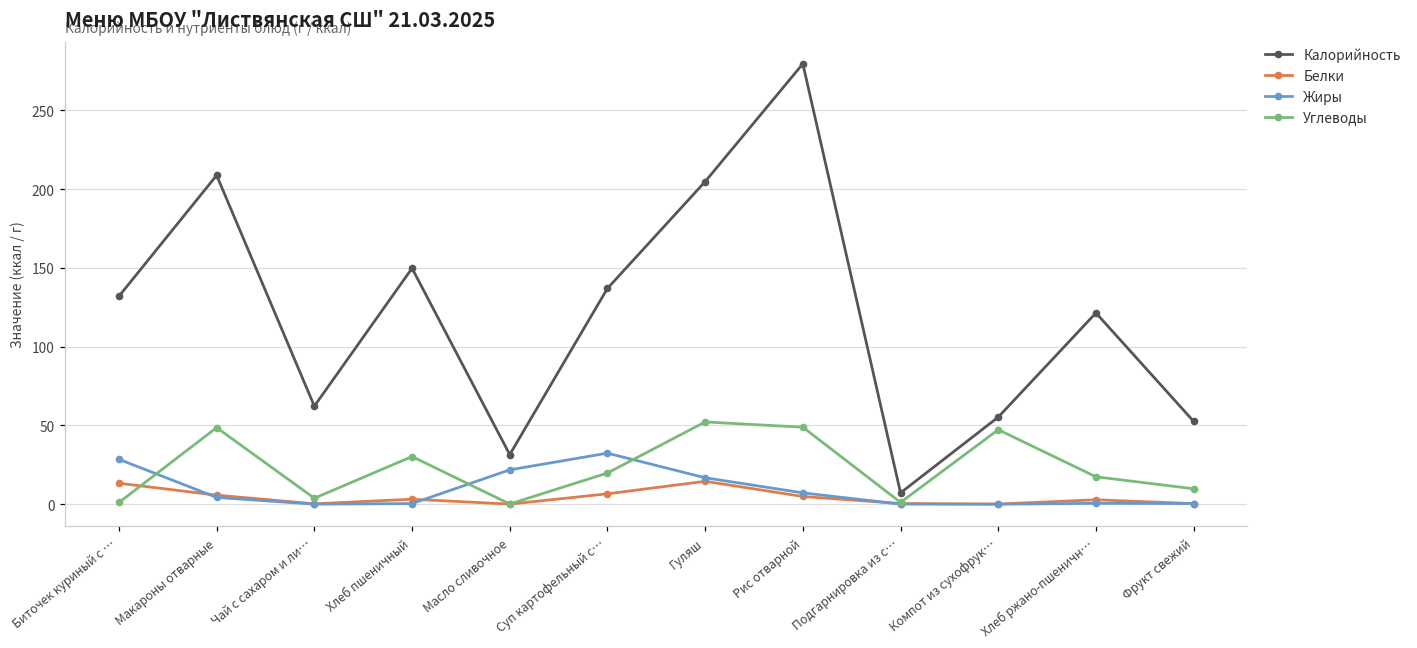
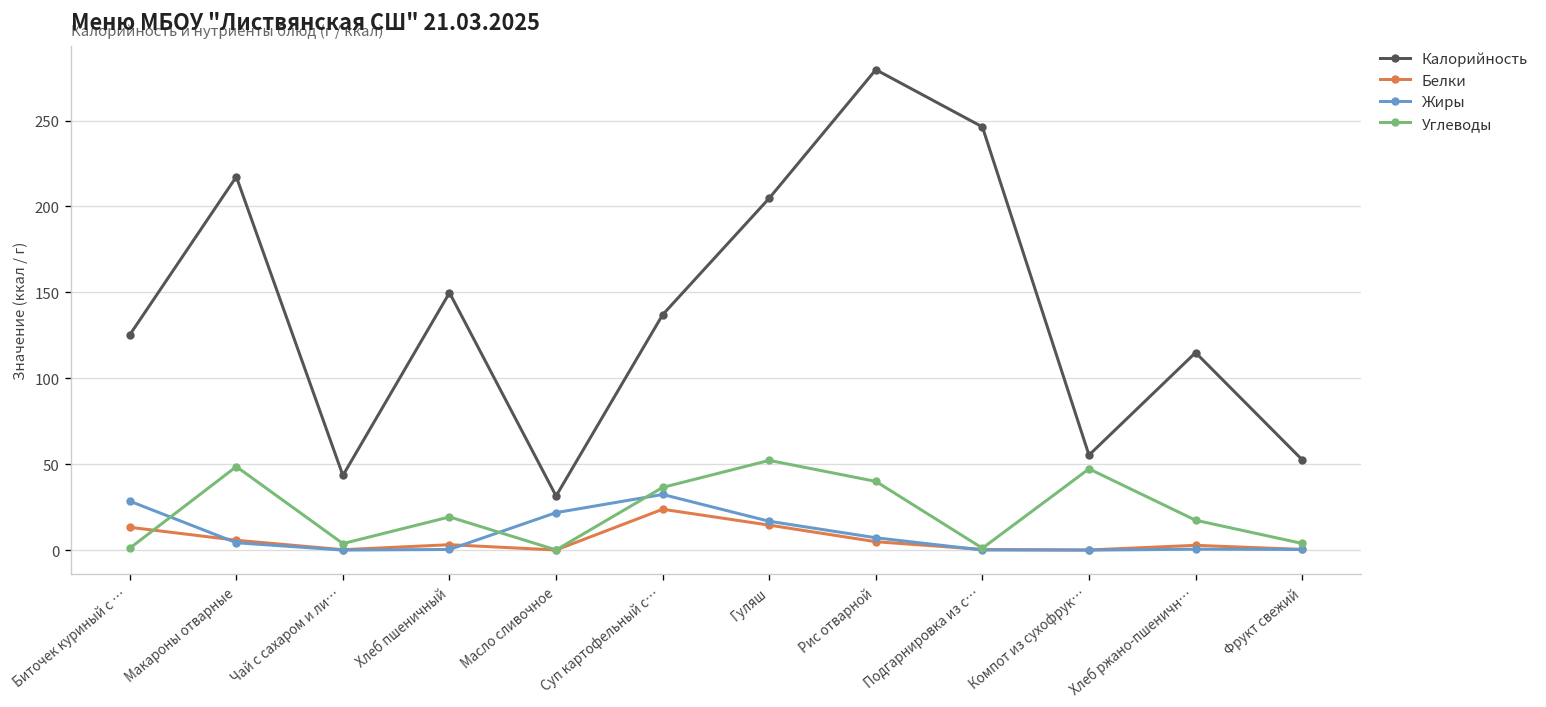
  {
    "Калорийность": {
-     "Биточек куриный с …": 132,
-     "Макароны отварные": 209,
-     "Чай с сахаром и ли…": 62,
+     "Биточек куриный с …": 125,
+     "Макароны отварные": 217,
+     "Чай с сахаром и ли…": 43,
      "Хлеб пшеничный": 150,
      "Масло сливочное": 32,
      "Суп картофельный с…": 137,
      "Гуляш": 205,
      "Рис отварной": 280,
-     "Подгарнировка из с…": 7,
+     "Подгарнировка из с…": 246,
      "Компот из сухофрук…": 55,
-     "Хлеб ржано-пшеничн…": 121,
+     "Хлеб ржано-пшеничн…": 115,
      "Фрукт свежий": 53
    },
    "Белки": {
      "Биточек куриный с …": 13,
      "Хлеб пшеничный": 3,
-     "Суп картофельный с…": 7,
+     "Суп картофельный с…": 24,
      "Гуляш": 15,
      "Рис отварной": 5,
      "Хлеб ржано-пшеничн…": 3
    },
    "Жиры": {
      "Биточек куриный с …": 29,
      "Хлеб пшеничный": 0,
      "Масло сливочное": 22,
      "Суп картофельный с…": 32,
      "Гуляш": 17,
      "Рис отварной": 7,
      "Хлеб ржано-пшеничн…": 1
    },
    "Углеводы": {
      "Биточек куриный с …": 1,
      "Макароны отварные": 49,
      "Чай с сахаром и ли…": 4,
-     "Хлеб пшеничный": 30,
-     "Суп картофельный с…": 20,
+     "Хлеб пшеничный": 19,
+     "Суп картофельный с…": 37,
      "Гуляш": 52,
-     "Рис отварной": 49,
+     "Рис отварной": 40,
      "Компот из сухофрук…": 47,
      "Хлеб ржано-пшеничн…": 17,
-     "Фрукт свежий": 10
+     "Фрукт свежий": 4
    }
  }
